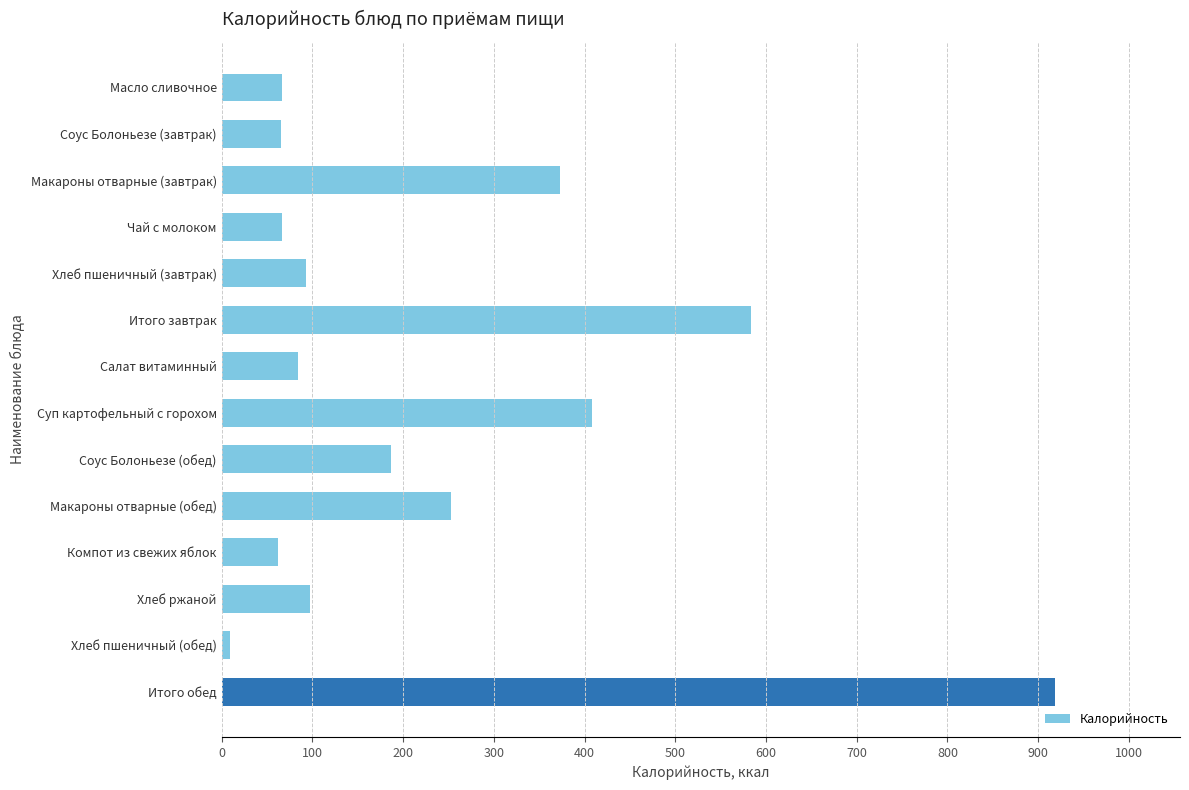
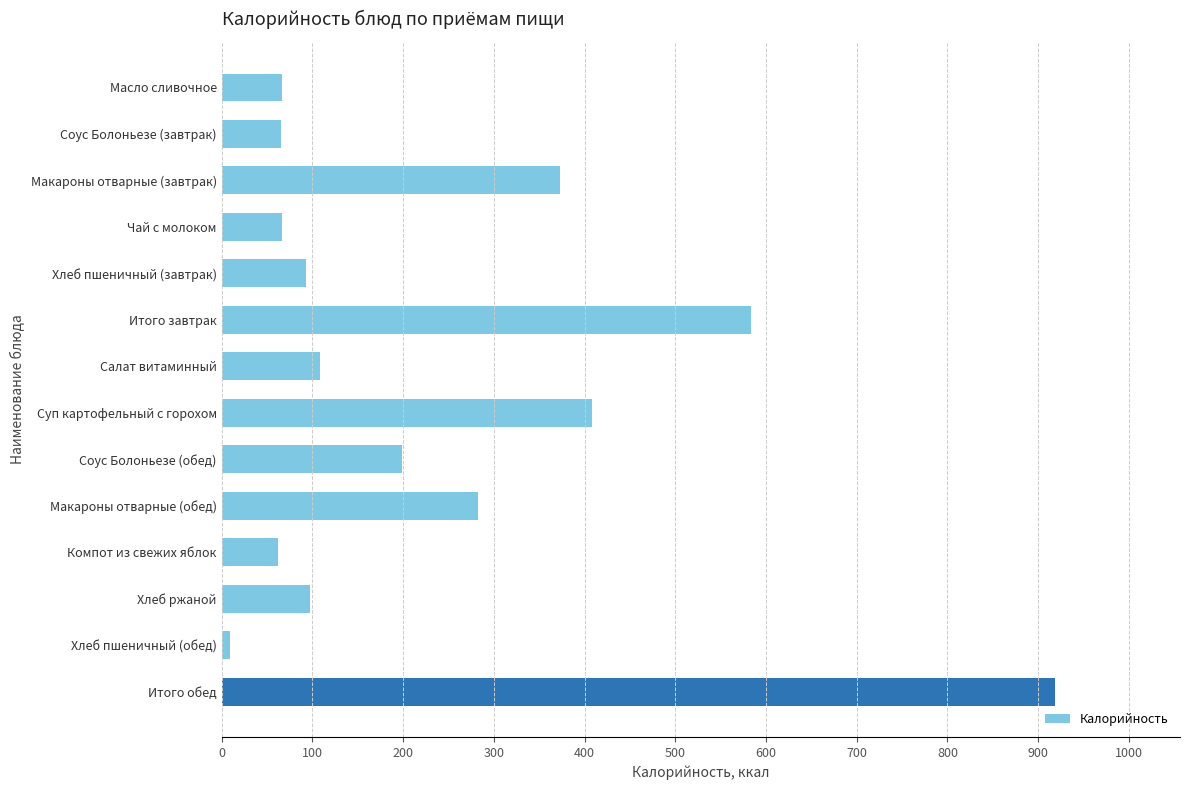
  {
    "Масло сливочное": 70,
    "Соус Болоньезе (завтрак)": 70,
    "Макароны отварные (завтрак)": 370,
    "Чай с молоком": 70,
    "Хлеб пшеничный (завтрак)": 90,
    "Итого завтрак": 580,
-   "Салат витаминный": 80,
+   "Салат витаминный": 110,
    "Суп картофельный с горохом": 410,
-   "Соус Болоньезе (обед)": 190,
-   "Макароны отварные (обед)": 250,
+   "Соус Болоньезе (обед)": 200,
+   "Макароны отварные (обед)": 280,
    "Компот из свежих яблок": 60,
    "Хлеб ржаной": 100,
    "Хлеб пшеничный (обед)": 10,
    "Итого обед": 920
  }
